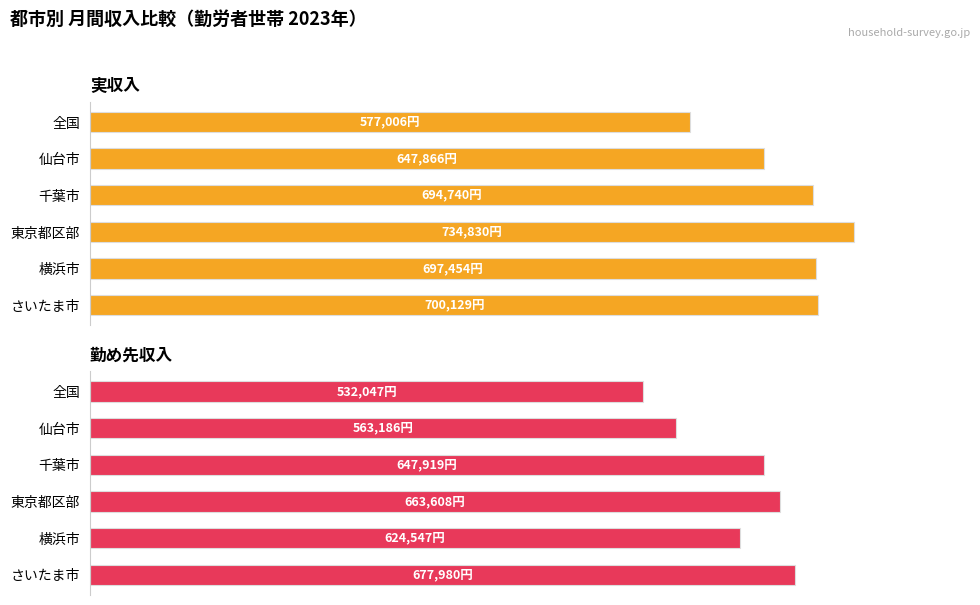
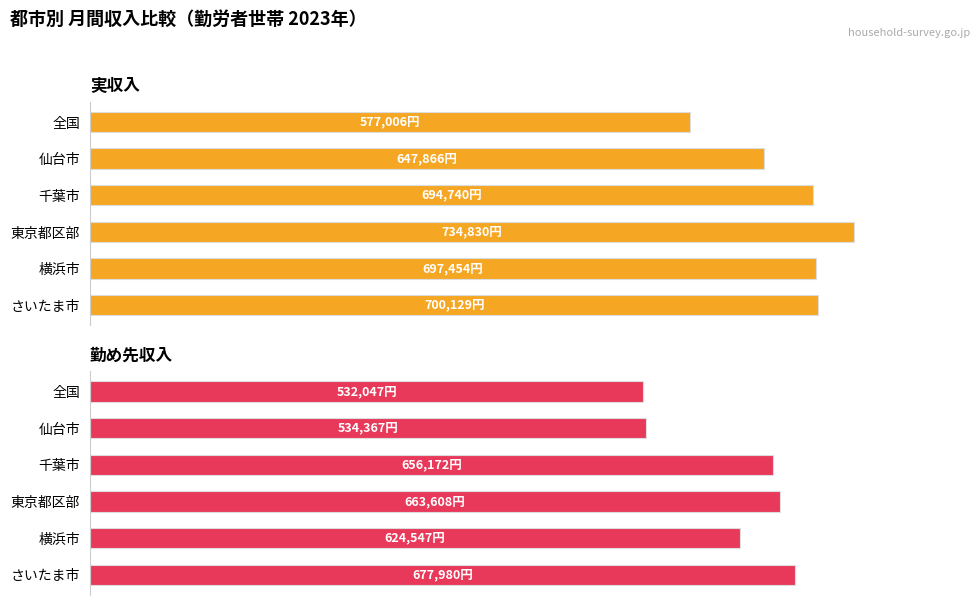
  {
    "実収入": {
      "全国": "577,006円",
      "仙台市": "647,866円",
      "千葉市": "694,740円",
      "東京都区部": "734,830円",
      "横浜市": "697,454円",
      "さいたま市": "700,129円"
    },
    "勤め先収入": {
      "全国": "532,047円",
-     "仙台市": "563,186円",
-     "千葉市": "647,919円",
+     "仙台市": "534,367円",
+     "千葉市": "656,172円",
      "東京都区部": "663,608円",
      "横浜市": "624,547円",
      "さいたま市": "677,980円"
    }
  }
